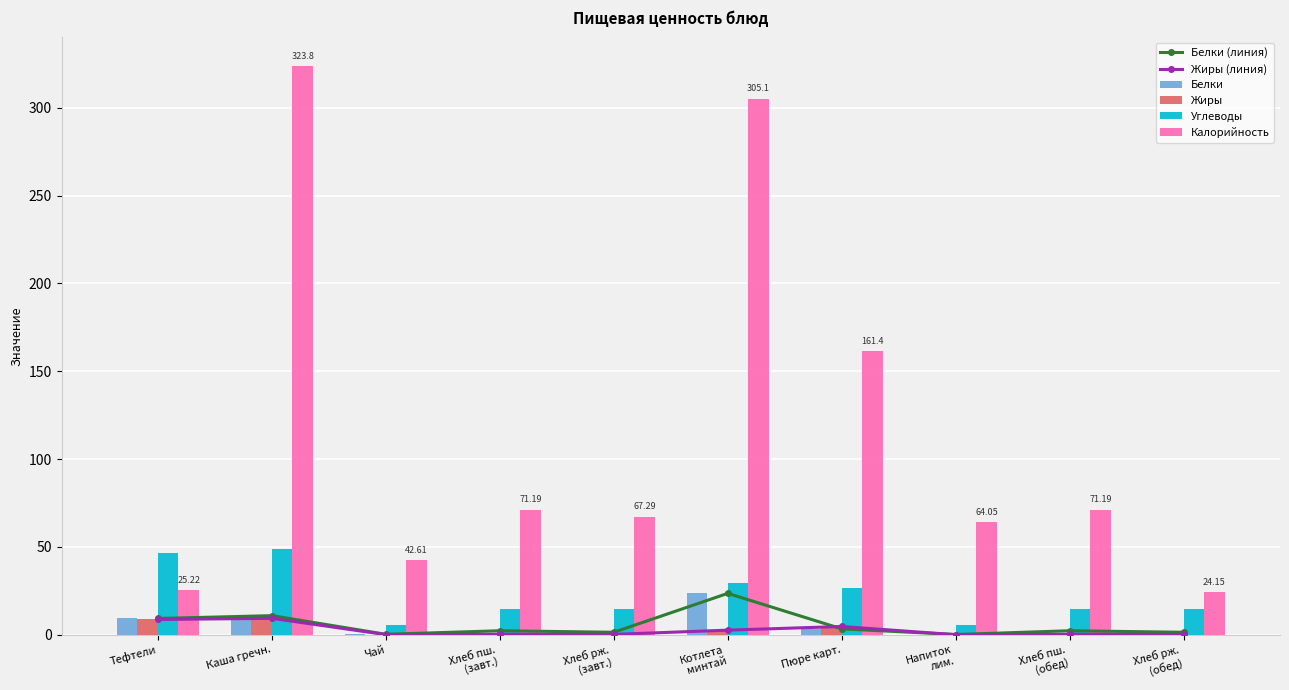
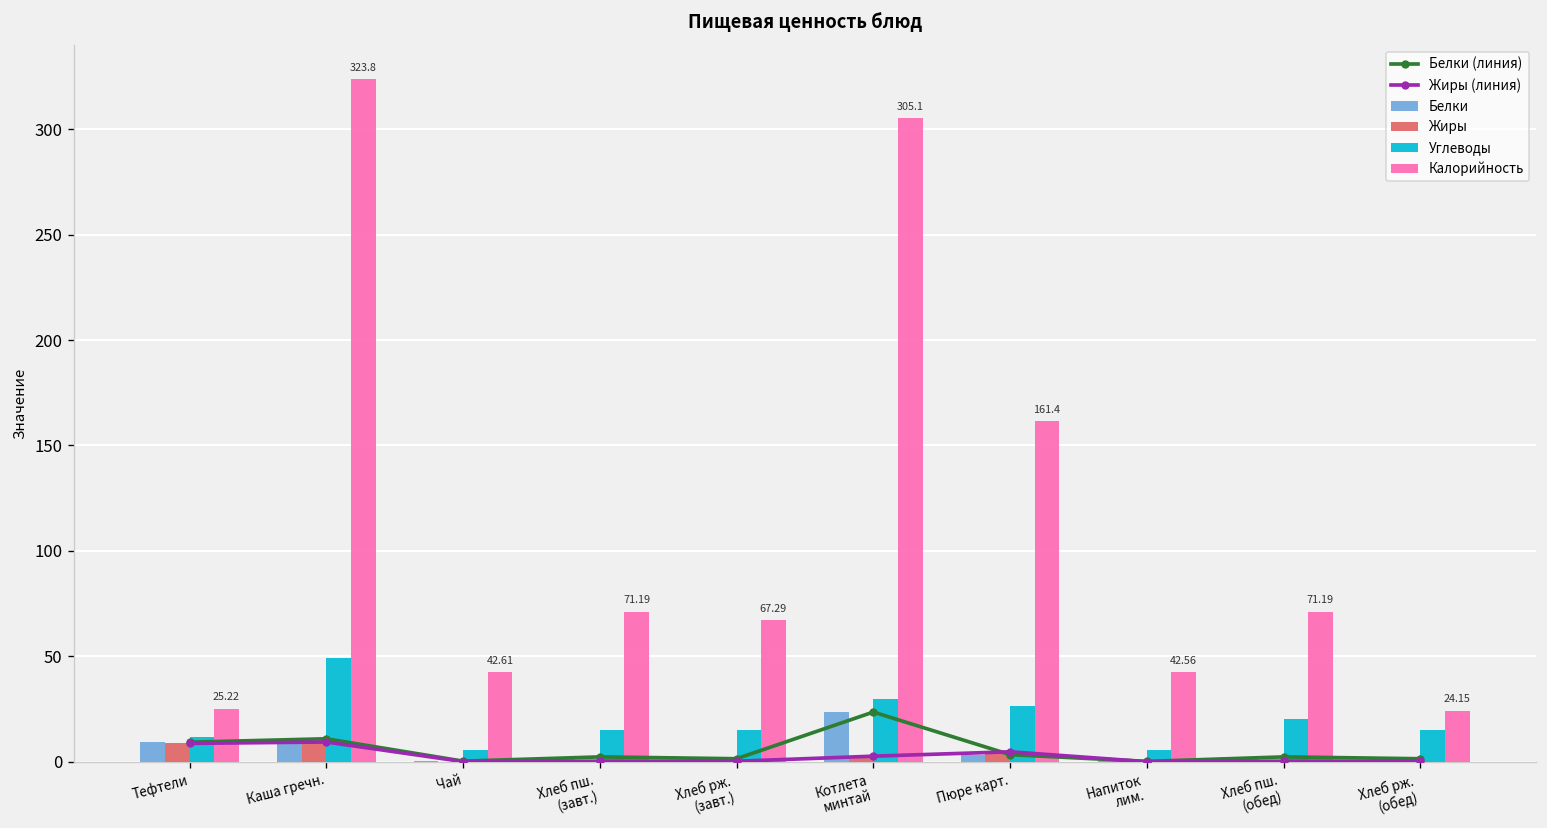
  {
    "Белки": {
      "Тефтели": 9,
      "Каша гречн.": 11,
      "Хлеб пш. (завт.)": 2,
      "Котлета минтай": 24,
      "Пюре карт.": 3,
      "Хлеб пш. (обед)": 2
    },
    "Белки (линия)": {
      "Каша гречн.": 11,
      "Хлеб пш. (завт.)": 2,
      "Котлета минтай": 24,
      "Хлеб пш. (обед)": 2
    },
    "Жиры": {
      "Тефтели": 9,
      "Каша гречн.": 9,
      "Котлета минтай": 3,
      "Пюре карт.": 5
    },
    "Жиры (линия)": {
      "Каша гречн.": 9,
      "Хлеб пш. (завт.)": 0,
      "Котлета минтай": 3,
      "Хлеб пш. (обед)": 0
    },
    "Углеводы": {
-     "Тефтели": 46,
+     "Тефтели": 12,
      "Каша гречн.": 49,
      "Чай": 6,
      "Хлеб пш. (завт.)": 15,
      "Хлеб рж. (завт.)": 15,
      "Котлета минтай": 30,
      "Пюре карт.": 26,
      "Напиток лим.": 6,
-     "Хлеб пш. (обед)": 15,
+     "Хлеб пш. (обед)": 20,
      "Хлеб рж. (обед)": 15
    },
    "Калорийность": {
      "Тефтели": 25.22,
      "Каша гречн.": 323.8,
      "Чай": 42.61,
      "Хлеб пш. (завт.)": 71.19,
      "Хлеб рж. (завт.)": 67.29,
      "Котлета минтай": 305.1,
      "Пюре карт.": 161.4,
-     "Напиток лим.": 64.05,
+     "Напиток лим.": 42.56,
      "Хлеб пш. (обед)": 71.19,
      "Хлеб рж. (обед)": 24.15
    }
  }
